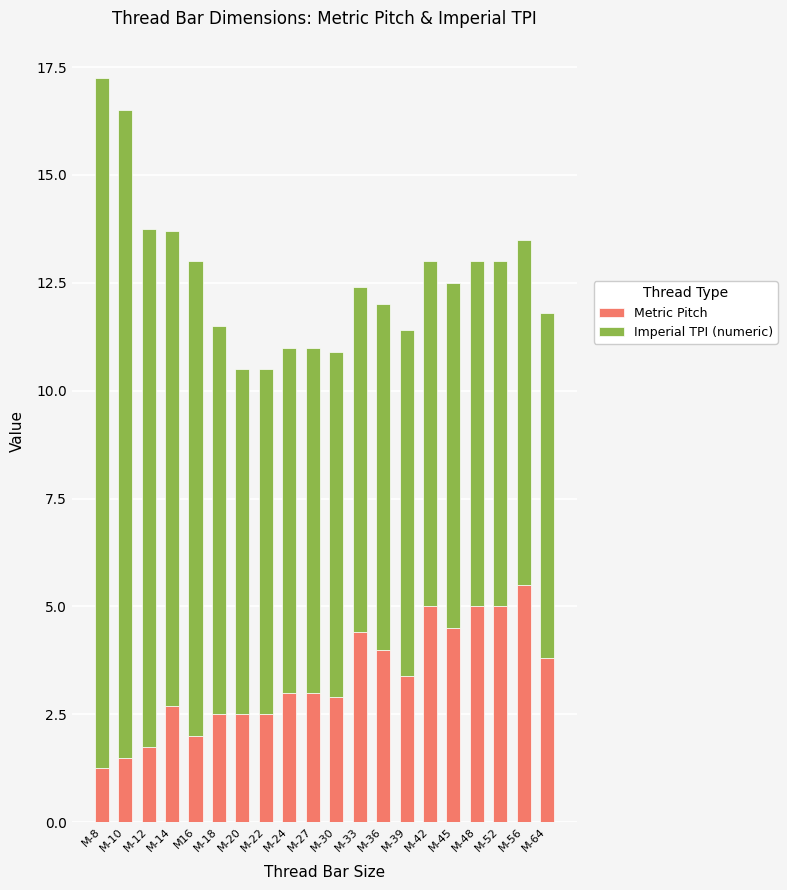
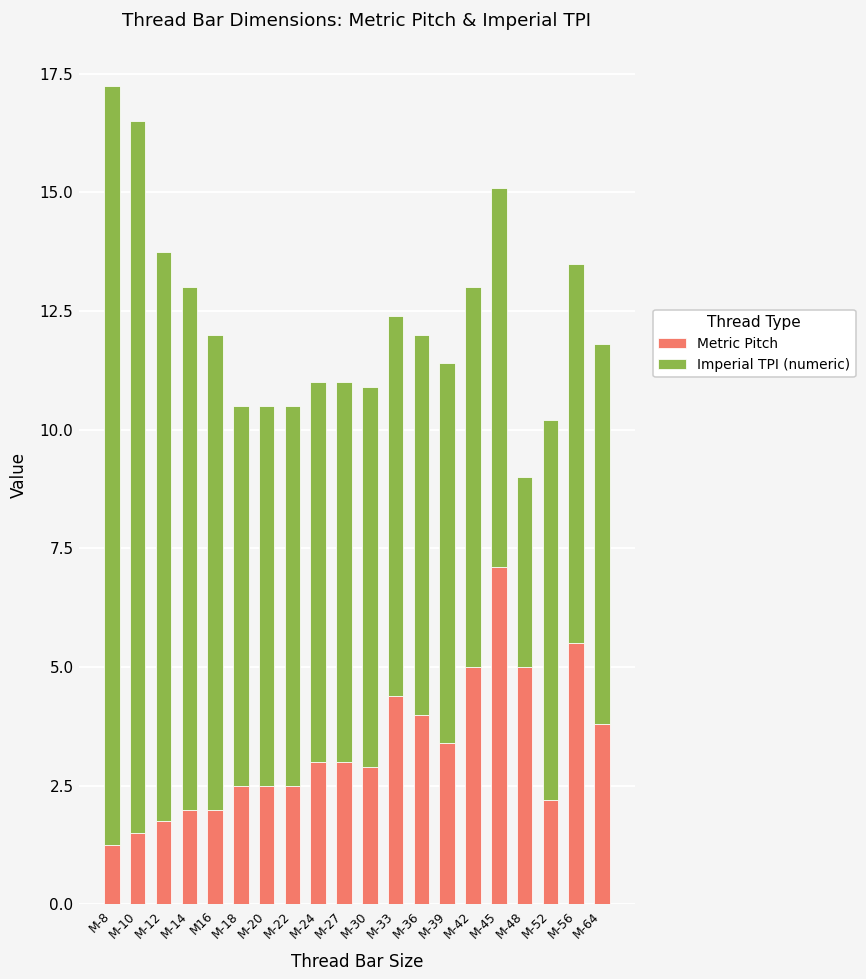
  {
    "Metric Pitch": {
      "M-8": 1.3,
      "M-10": 1.5,
      "M-12": 1.8,
-     "M-14": 2.7,
+     "M-14": 2.0,
      "M16": 2.0,
      "M-18": 2.5,
      "M-20": 2.5,
      "M-22": 2.5,
      "M-24": 3.0,
      "M-27": 3.0,
      "M-30": 2.9,
      "M-33": 4.4,
      "M-36": 4.0,
      "M-39": 3.4,
      "M-42": 5.0,
-     "M-45": 4.5,
+     "M-45": 7.1,
      "M-48": 5.0,
-     "M-52": 5.0,
+     "M-52": 2.2,
      "M-56": 5.5,
      "M-64": 3.8
    },
    "Imperial TPI (numeric)": {
      "M-8": 16,
      "M-10": 15,
      "M-12": 12,
      "M-14": 11,
-     "M16": 11,
-     "M-18": 9,
+     "M16": 10,
+     "M-18": 8,
      "M-20": 8,
      "M-22": 8,
      "M-24": 8,
      "M-27": 8,
      "M-30": 8,
      "M-33": 8,
      "M-36": 8,
      "M-39": 8,
      "M-42": 8,
      "M-45": 8,
-     "M-48": 8,
+     "M-48": 4,
      "M-52": 8,
      "M-56": 8,
      "M-64": 8
    }
  }
